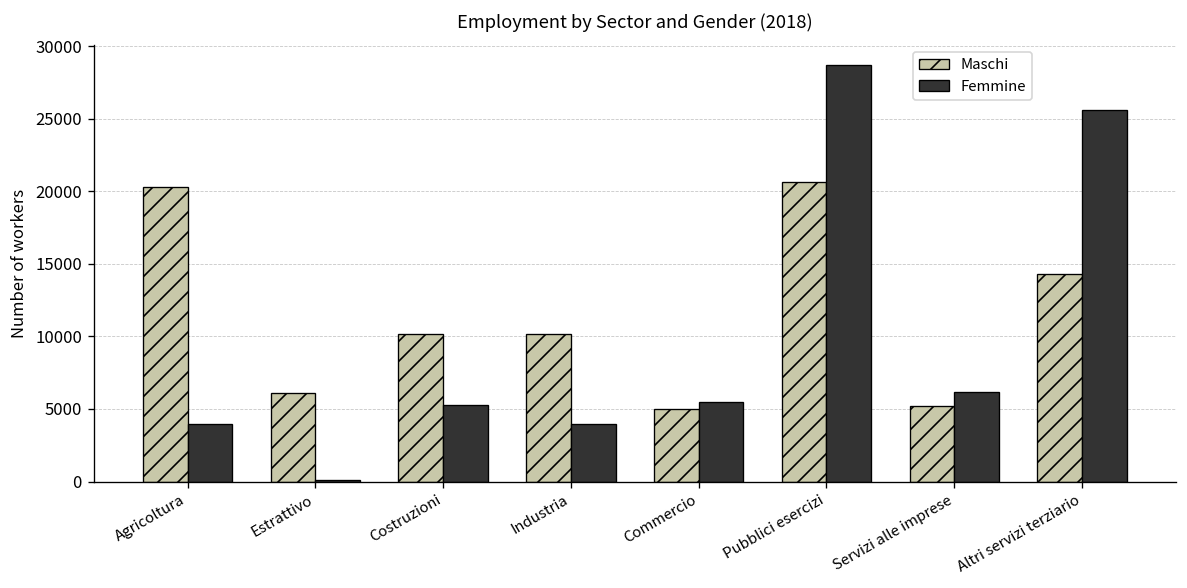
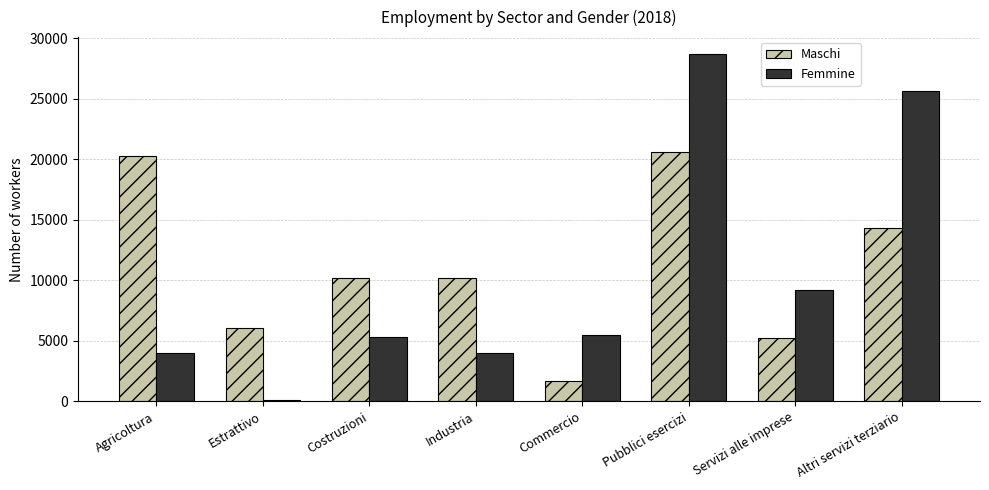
  {
    "Maschi": {
      "Agricoltura": 20300,
      "Estrattivo": 6100,
      "Costruzioni": 10200,
      "Industria": 10200,
-     "Commercio": 5000,
+     "Commercio": 1700,
      "Pubblici esercizi": 20600,
      "Servizi alle imprese": 5200,
      "Altri servizi terziario": 14300
    },
    "Femmine": {
      "Agricoltura": 4000,
      "Costruzioni": 5300,
      "Industria": 4000,
      "Commercio": 5500,
      "Pubblici esercizi": 28700,
-     "Servizi alle imprese": 6200,
+     "Servizi alle imprese": 9200,
      "Altri servizi terziario": 25600
    }
  }
